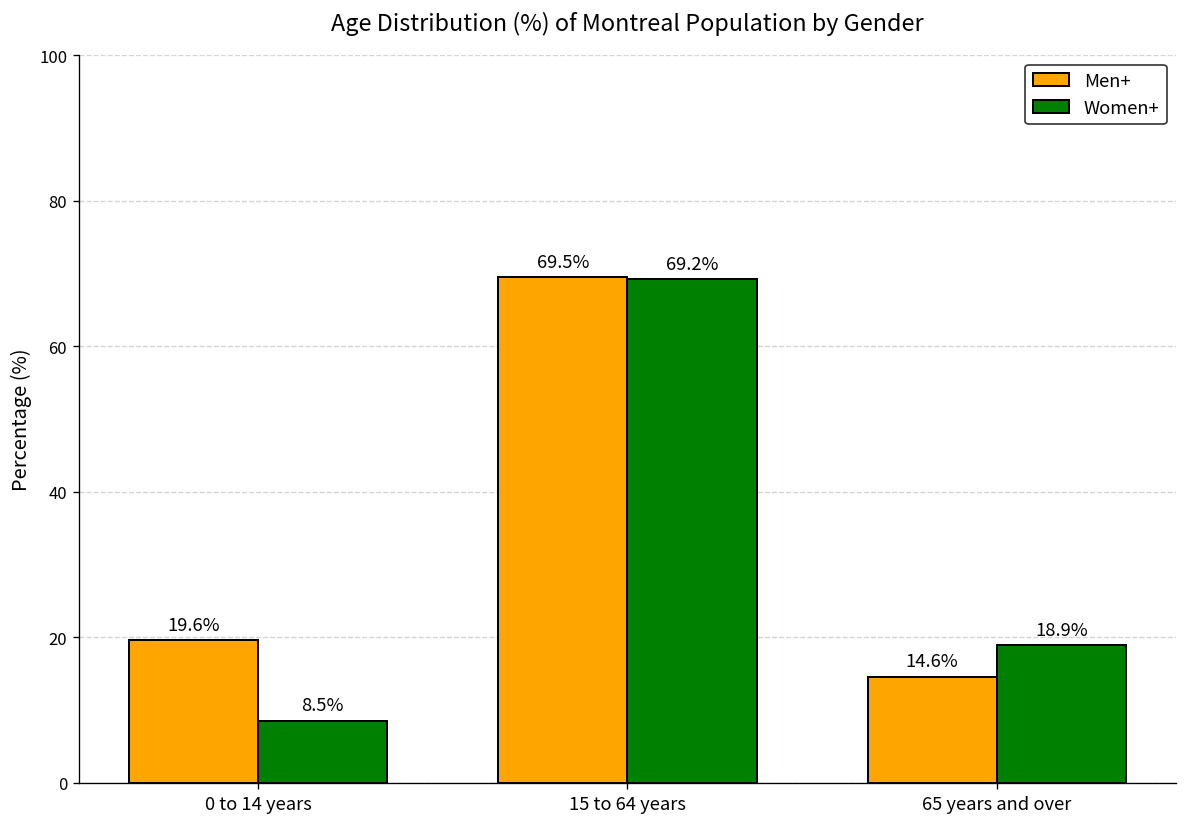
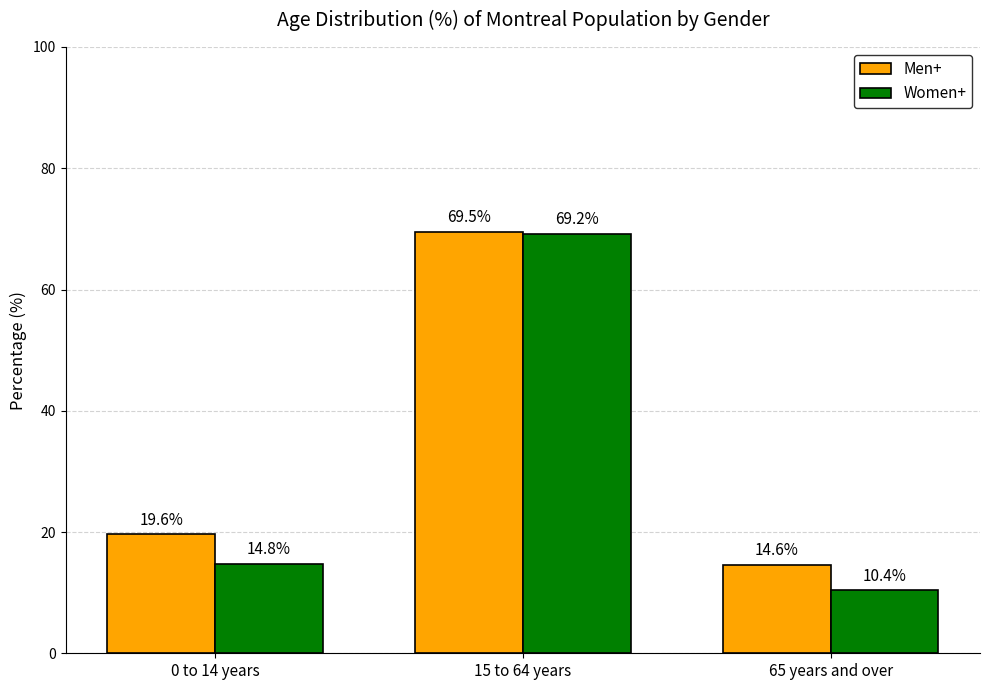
  {
    "Men+": {
      "0 to 14 years": "19.6%",
      "15 to 64 years": "69.5%",
      "65 years and over": "14.6%"
    },
    "Women+": {
-     "0 to 14 years": "8.5%",
+     "0 to 14 years": "14.8%",
      "15 to 64 years": "69.2%",
-     "65 years and over": "18.9%"
+     "65 years and over": "10.4%"
    }
  }
